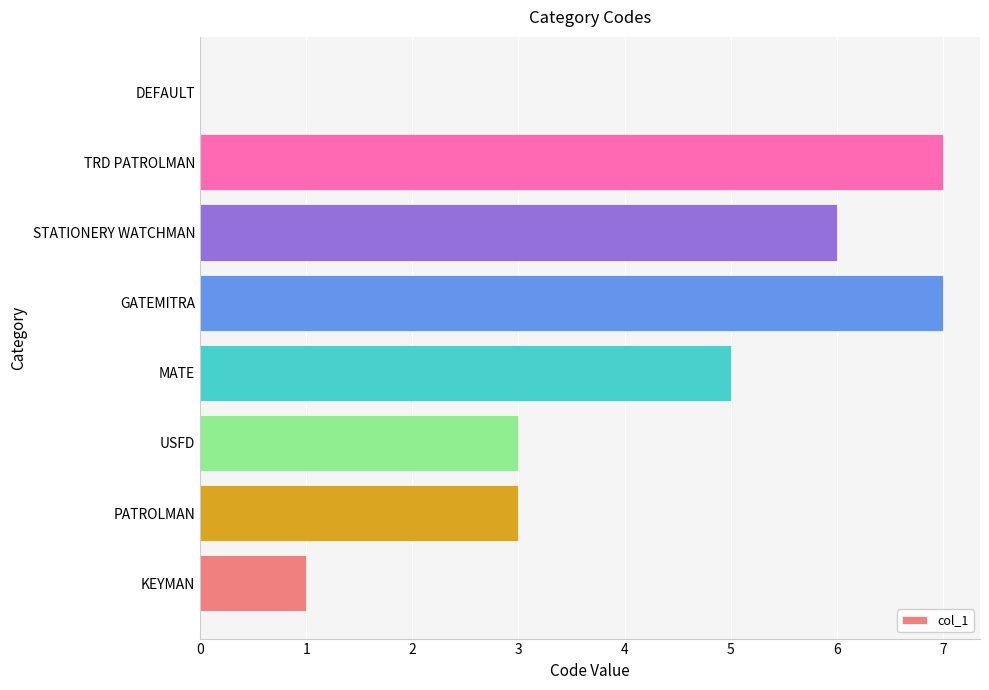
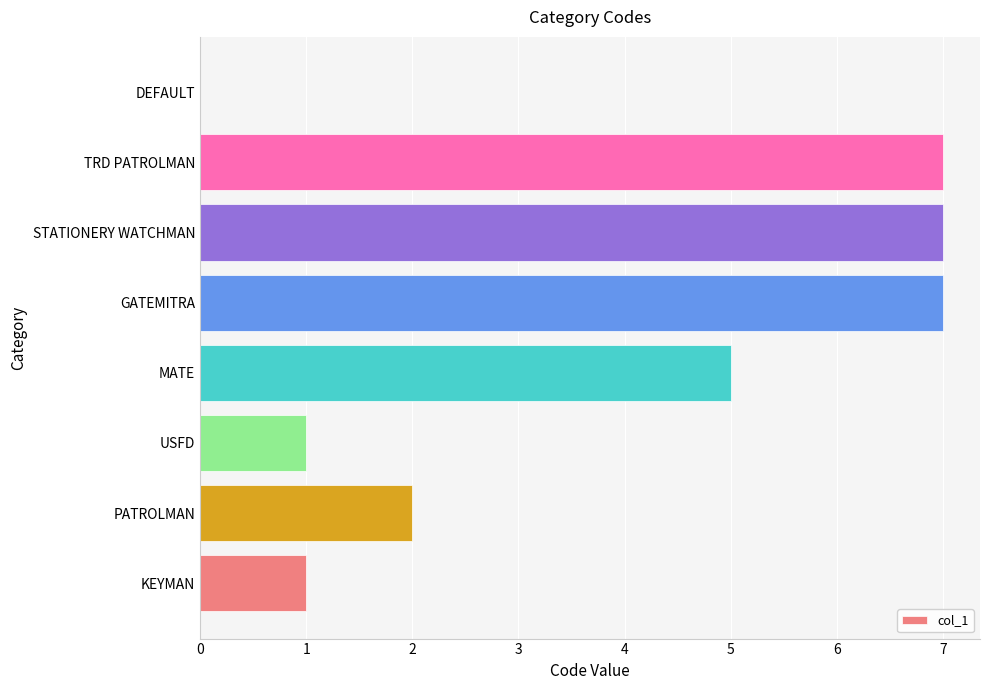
  {
    "DEFAULT": 0,
    "TRD PATROLMAN": 7,
-   "STATIONERY WATCHMAN": 6,
+   "STATIONERY WATCHMAN": 7,
    "GATEMITRA": 7,
    "MATE": 5,
-   "USFD": 3,
-   "PATROLMAN": 3,
+   "USFD": 1,
+   "PATROLMAN": 2,
    "KEYMAN": 1
  }
